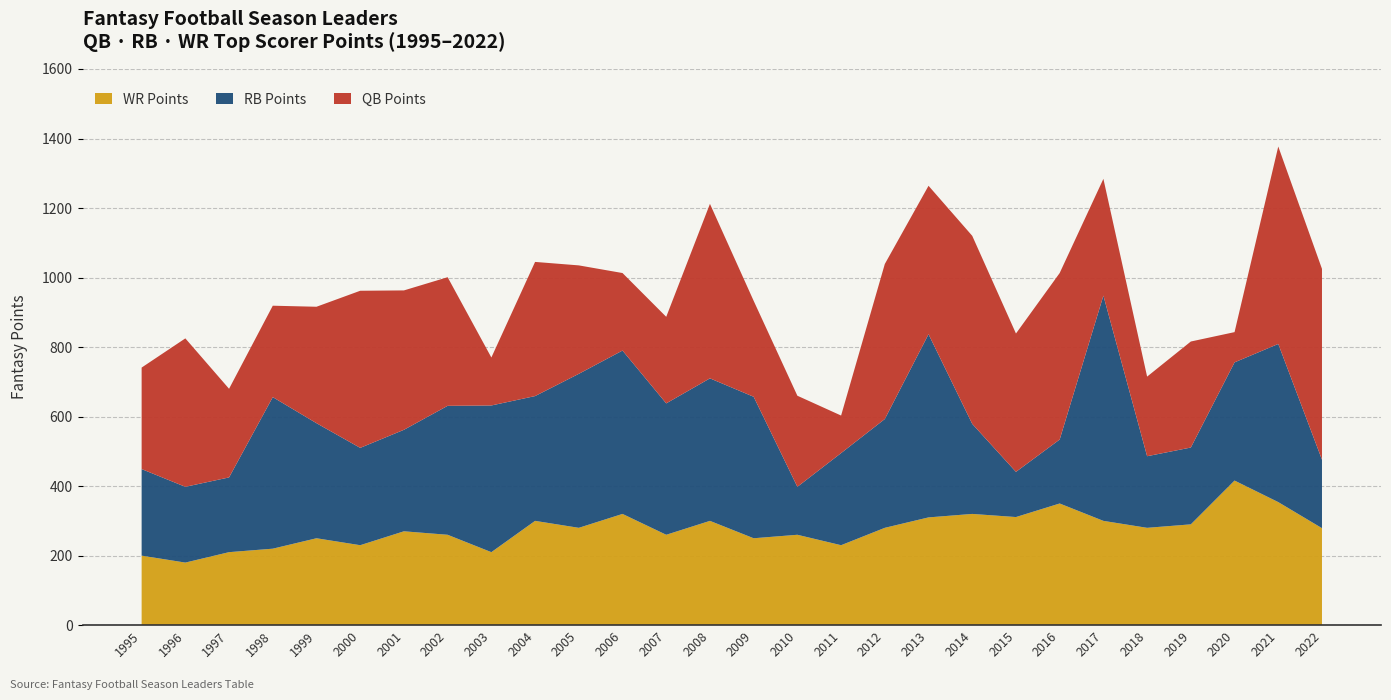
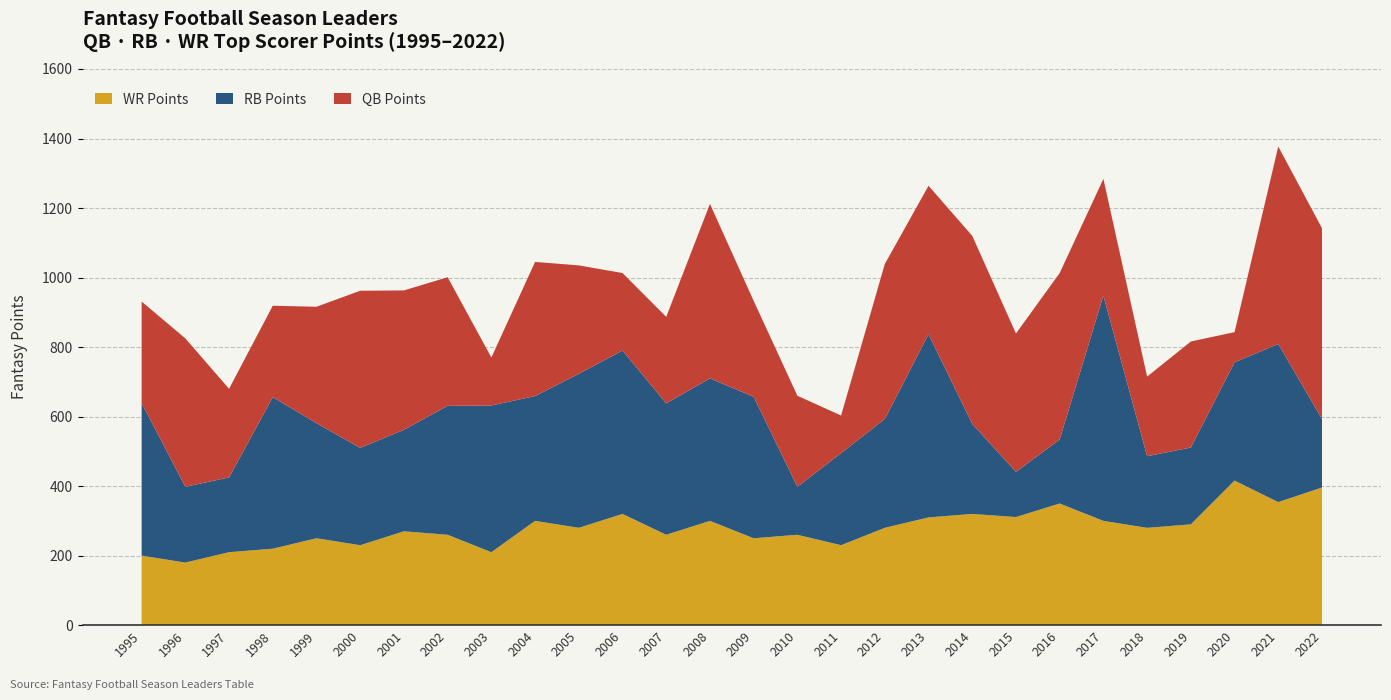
  {
    "WR Points": {
      "1995": 200,
      "1996": 180,
      "1997": 210,
      "1998": 220,
      "1999": 250,
      "2000": 230,
      "2001": 270,
      "2002": 260,
      "2003": 210,
      "2004": 300,
      "2005": 280,
      "2006": 320,
      "2007": 260,
      "2008": 300,
      "2009": 250,
      "2010": 260,
      "2011": 230,
      "2012": 280,
      "2013": 310,
      "2014": 320,
      "2015": 310,
      "2016": 350,
      "2017": 300,
      "2018": 280,
      "2019": 290,
      "2020": 420,
      "2021": 350,
-     "2022": 280
+     "2022": 400
    },
    "RB Points": {
-     "1995": 250,
+     "1995": 440,
      "1996": 220,
      "1997": 220,
      "1998": 440,
      "1999": 330,
      "2000": 280,
      "2001": 290,
      "2002": 370,
      "2003": 420,
      "2004": 360,
      "2005": 440,
      "2006": 470,
      "2007": 380,
      "2008": 410,
      "2009": 410,
      "2010": 140,
      "2011": 270,
      "2012": 310,
      "2013": 530,
      "2014": 260,
      "2015": 130,
      "2016": 180,
      "2017": 650,
      "2018": 210,
      "2019": 220,
      "2020": 340,
      "2021": 460,
      "2022": 200
    },
    "QB Points": {
      "1995": 290,
      "1996": 430,
      "1997": 260,
      "1998": 260,
      "1999": 340,
      "2000": 450,
      "2001": 400,
      "2002": 370,
      "2003": 140,
      "2004": 390,
      "2005": 310,
      "2006": 220,
      "2007": 250,
      "2008": 500,
      "2009": 280,
      "2010": 260,
      "2011": 110,
      "2012": 450,
      "2013": 430,
      "2014": 540,
      "2015": 400,
      "2016": 480,
      "2017": 340,
      "2018": 230,
      "2019": 310,
      "2020": 90,
      "2021": 570,
      "2022": 550
    }
  }
